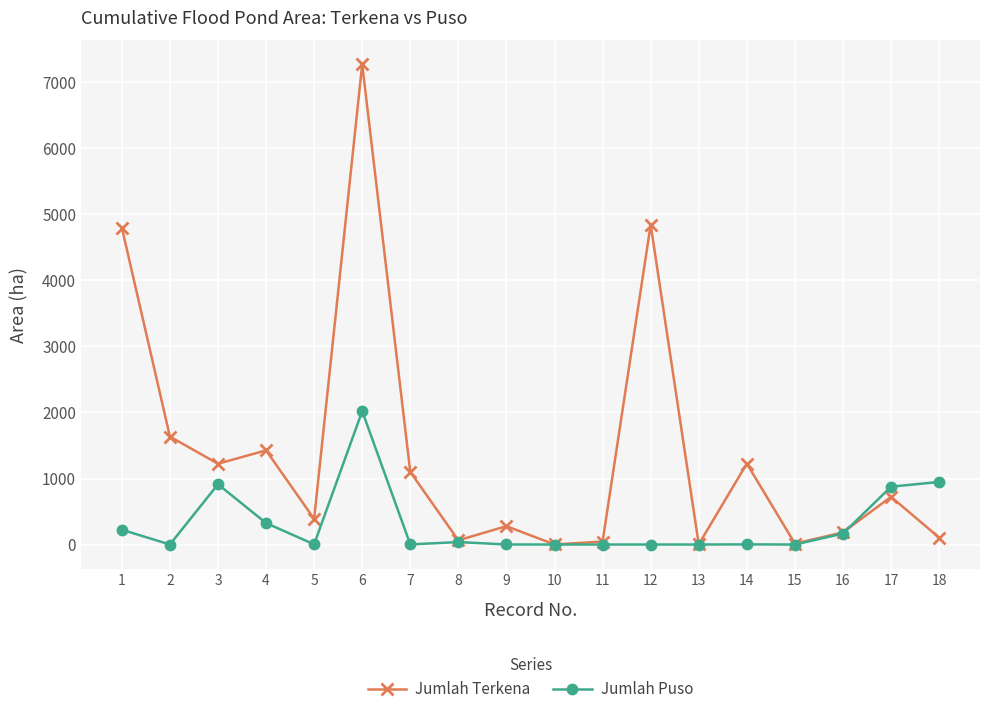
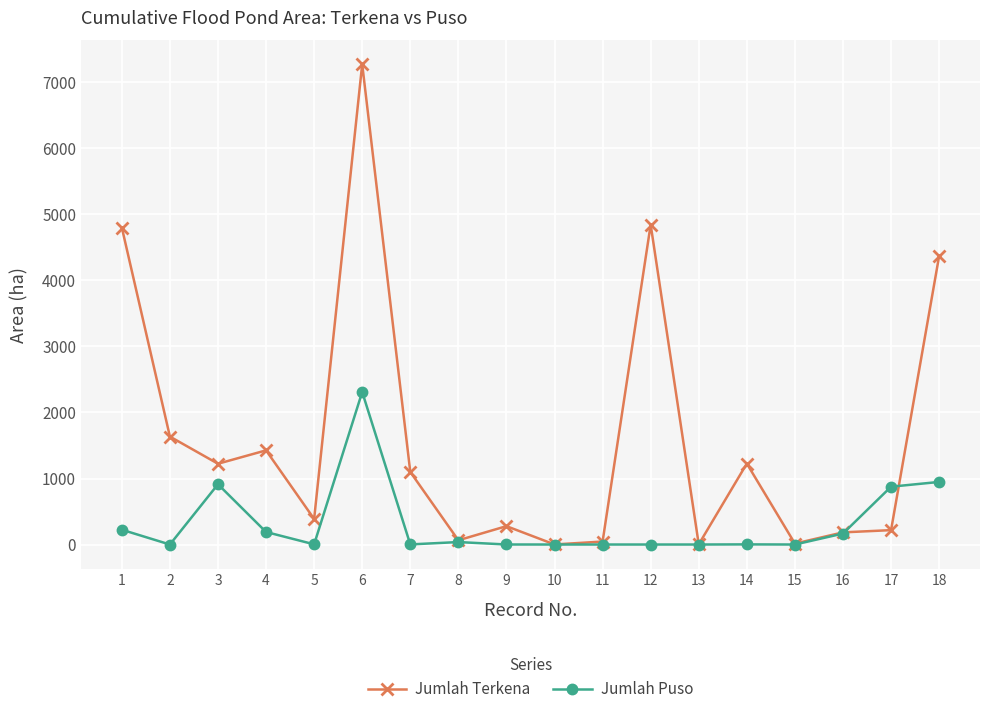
  {
    "Jumlah Terkena": {
      "1": 4800,
      "2": 1600,
      "3": 1200,
      "4": 1400,
      "5": 400,
      "6": 7300,
      "7": 1100,
      "9": 300,
      "11": 0,
      "12": 4800,
      "14": 1200,
-     "17": 700,
-     "18": 100
+     "17": 200,
+     "18": 4400
    },
    "Jumlah Puso": {
      "1": 200,
      "2": 0,
      "3": 900,
-     "4": 300,
+     "4": 200,
      "5": 0,
-     "6": 2000,
+     "6": 2300,
      "7": 0,
      "9": 0,
      "11": 0,
      "12": 0,
      "14": 0,
      "17": 900,
      "18": 900
    }
  }
